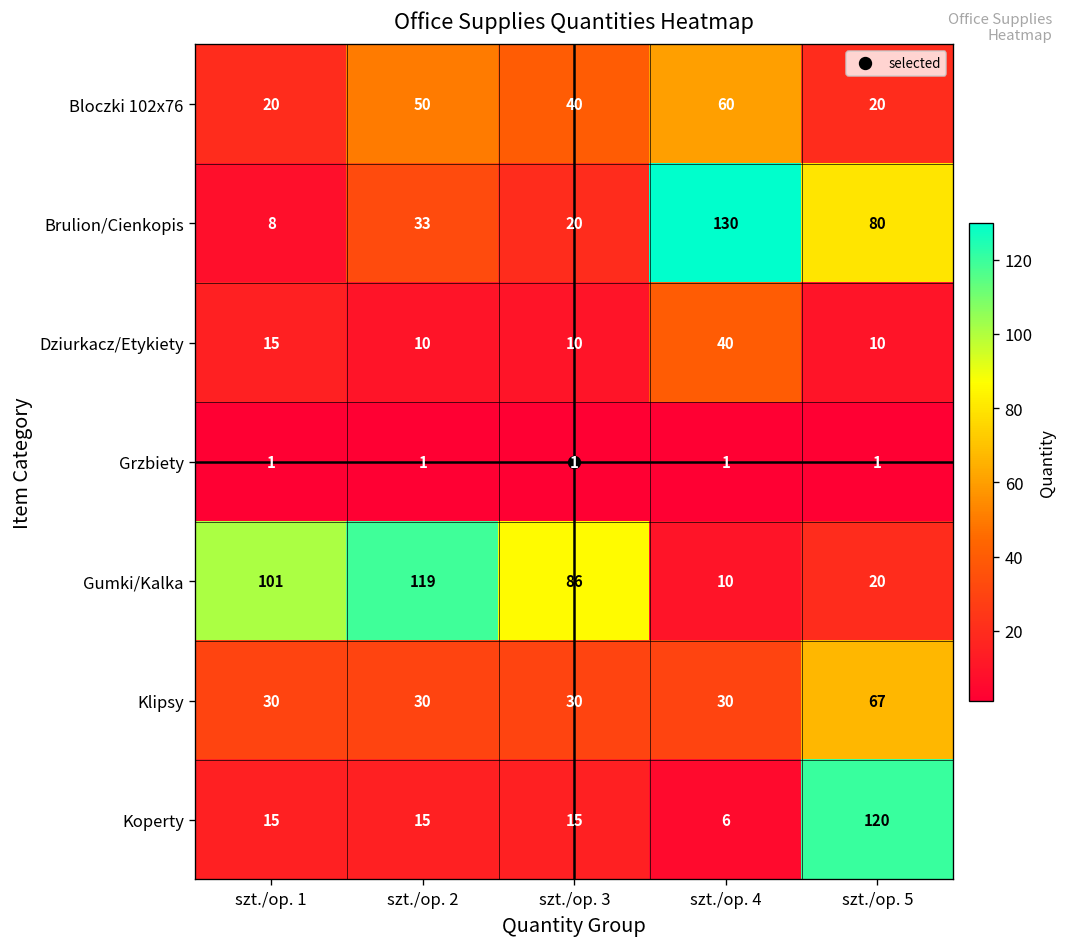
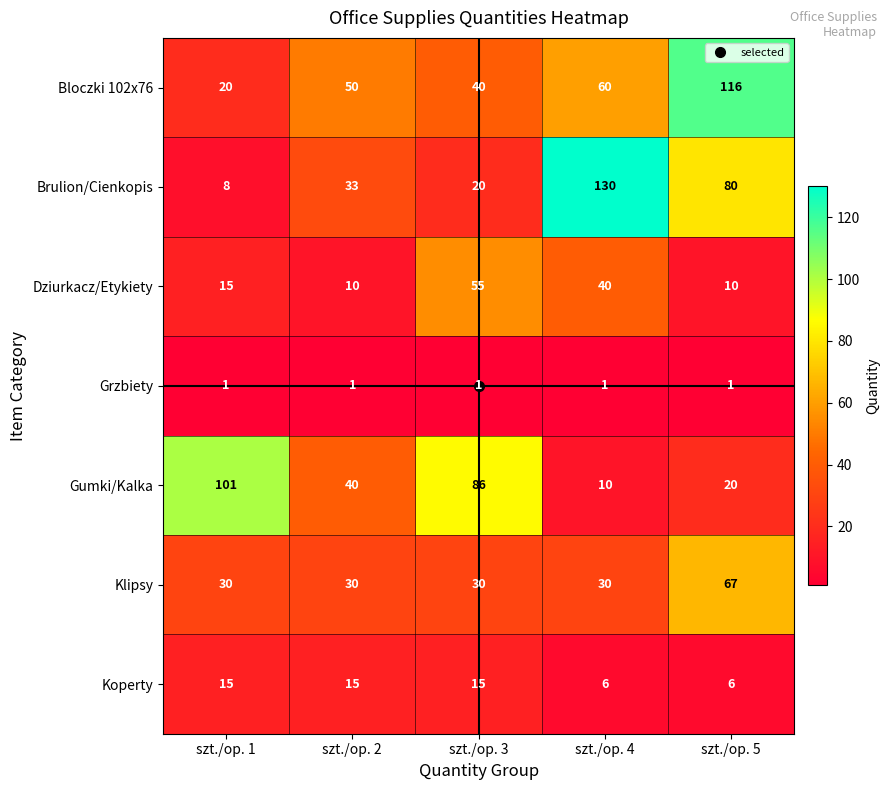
  {
    "Bloczki 102x76": {
      "szt./op. 1": 20,
      "szt./op. 2": 50,
      "szt./op. 3": 40,
      "szt./op. 4": 60,
-     "szt./op. 5": 20
+     "szt./op. 5": 116
    },
    "Brulion/Cienkopis": {
      "szt./op. 1": 8,
      "szt./op. 2": 33,
      "szt./op. 3": 20,
      "szt./op. 4": 130,
      "szt./op. 5": 80
    },
    "Dziurkacz/Etykiety": {
      "szt./op. 1": 15,
      "szt./op. 2": 10,
-     "szt./op. 3": 10,
+     "szt./op. 3": 55,
      "szt./op. 4": 40,
      "szt./op. 5": 10
    },
    "Grzbiety": {
      "szt./op. 1": 1,
      "szt./op. 2": 1,
      "szt./op. 4": 1,
      "szt./op. 5": 1
    },
    "Gumki/Kalka": {
      "szt./op. 1": 101,
-     "szt./op. 2": 119,
+     "szt./op. 2": 40,
      "szt./op. 3": 86,
      "szt./op. 4": 10,
      "szt./op. 5": 20
    },
    "Klipsy": {
      "szt./op. 1": 30,
      "szt./op. 2": 30,
      "szt./op. 3": 30,
      "szt./op. 4": 30,
      "szt./op. 5": 67
    },
    "Koperty": {
      "szt./op. 1": 15,
      "szt./op. 2": 15,
      "szt./op. 3": 15,
      "szt./op. 4": 6,
-     "szt./op. 5": 120
+     "szt./op. 5": 6
    }
  }
